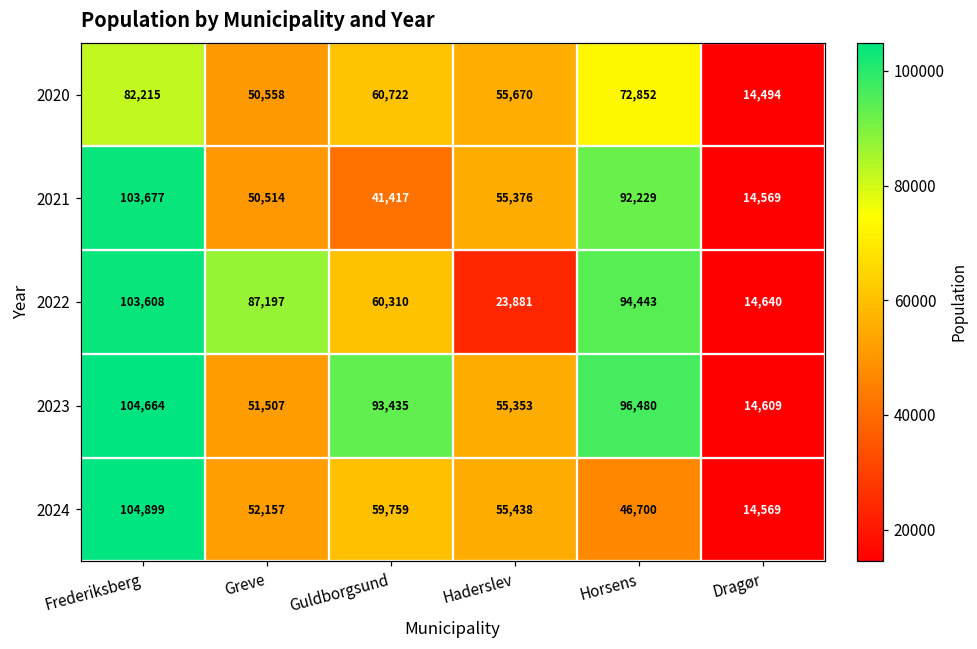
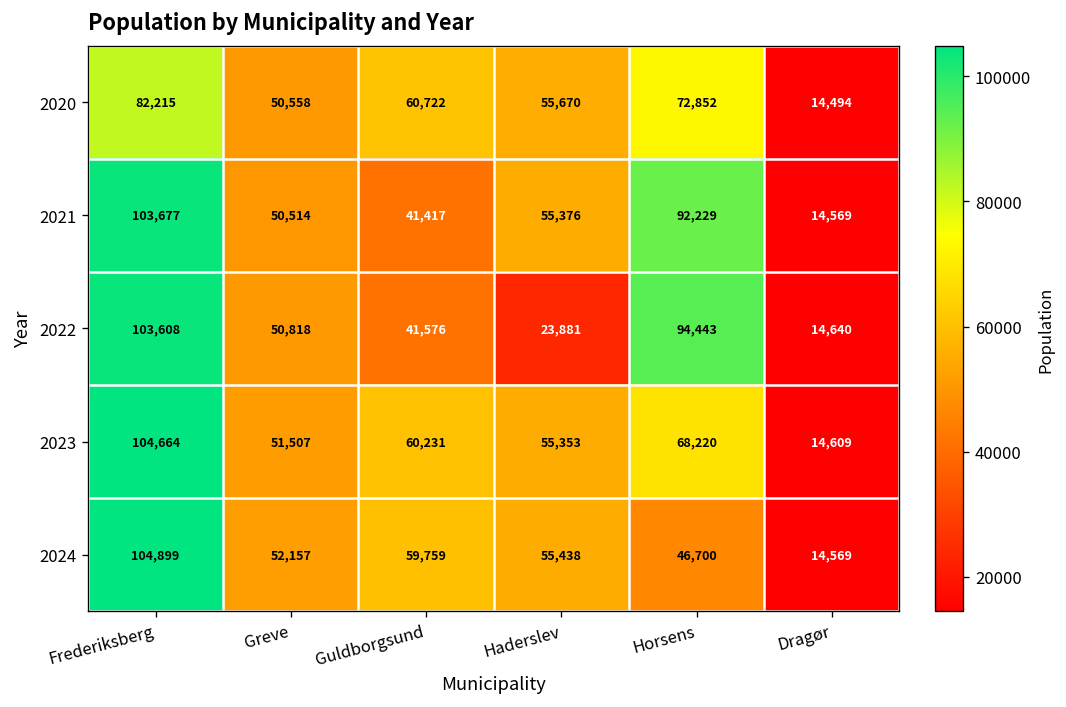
  {
    "2020": {
      "Frederiksberg": "82,215",
      "Greve": "50,558",
      "Guldborgsund": "60,722",
      "Haderslev": "55,670",
      "Horsens": "72,852",
      "Dragør": "14,494"
    },
    "2021": {
      "Frederiksberg": "103,677",
      "Greve": "50,514",
      "Guldborgsund": "41,417",
      "Haderslev": "55,376",
      "Horsens": "92,229",
      "Dragør": "14,569"
    },
    "2022": {
      "Frederiksberg": "103,608",
-     "Greve": "87,197",
-     "Guldborgsund": "60,310",
+     "Greve": "50,818",
+     "Guldborgsund": "41,576",
      "Haderslev": "23,881",
      "Horsens": "94,443",
      "Dragør": "14,640"
    },
    "2023": {
      "Frederiksberg": "104,664",
      "Greve": "51,507",
-     "Guldborgsund": "93,435",
+     "Guldborgsund": "60,231",
      "Haderslev": "55,353",
-     "Horsens": "96,480",
+     "Horsens": "68,220",
      "Dragør": "14,609"
    },
    "2024": {
      "Frederiksberg": "104,899",
      "Greve": "52,157",
      "Guldborgsund": "59,759",
      "Haderslev": "55,438",
      "Horsens": "46,700",
      "Dragør": "14,569"
    }
  }
